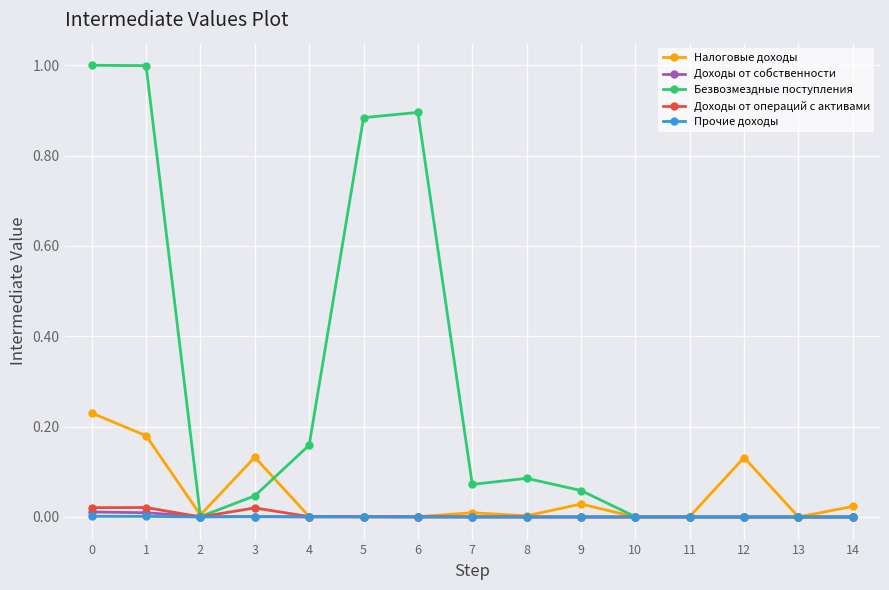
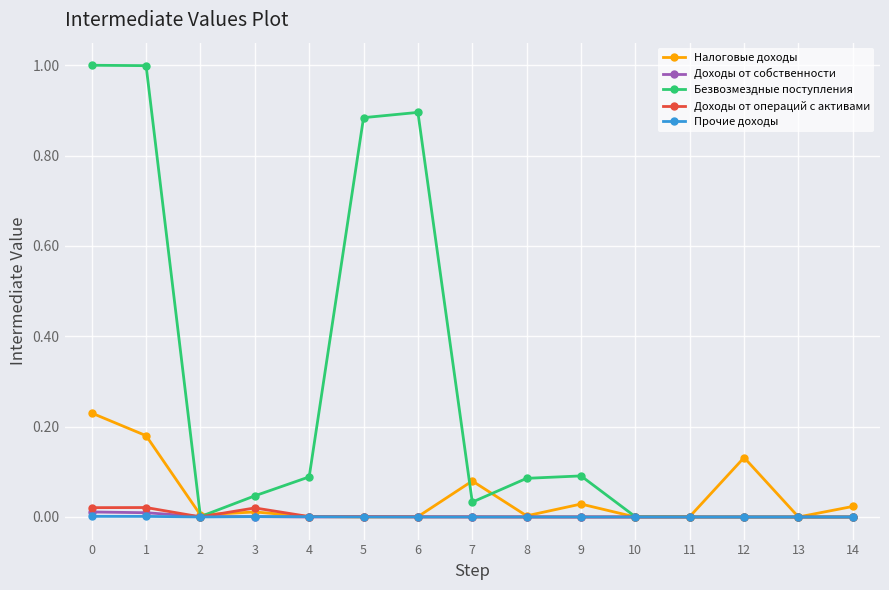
  {
    "Налоговые доходы": {
      "0": 0.23,
      "1": 0.18,
-     "3": 0.13,
-     "7": 0.01,
+     "3": 0.01,
+     "7": 0.08,
      "9": 0.03,
      "12": 0.13,
      "14": 0.02
    },
    "Доходы от собственности": {
      "0": 0.01,
      "1": 0.01
    },
    "Безвозмездные поступления": {
      "0": 1.00,
      "1": 1.00,
      "3": 0.05,
-     "4": 0.16,
+     "4": 0.09,
      "5": 0.88,
      "6": 0.90,
-     "7": 0.07,
+     "7": 0.03,
      "8": 0.09,
-     "9": 0.06
+     "9": 0.09
    },
    "Доходы от операций с активами": {
      "0": 0.02,
      "1": 0.02,
      "3": 0.02
    },
    "Прочие доходы": {
      "0": 0.00,
      "1": 0.00
    }
  }
